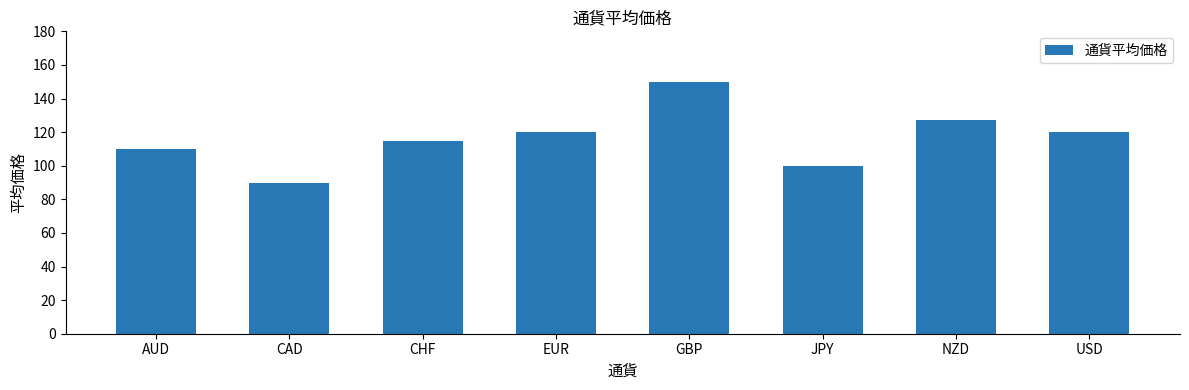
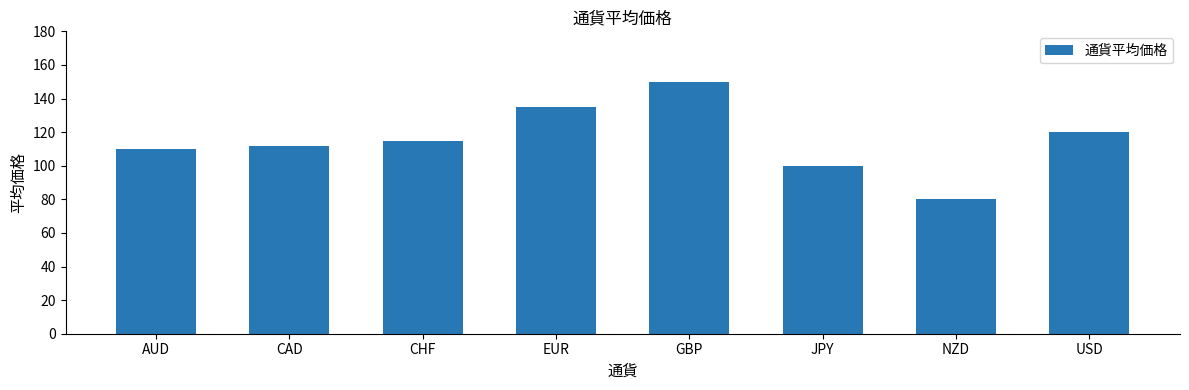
  {
    "AUD": 110,
-   "CAD": 90,
+   "CAD": 112,
    "CHF": 115,
-   "EUR": 120,
+   "EUR": 135,
    "GBP": 150,
    "JPY": 100,
-   "NZD": 127,
+   "NZD": 80,
    "USD": 120
  }
